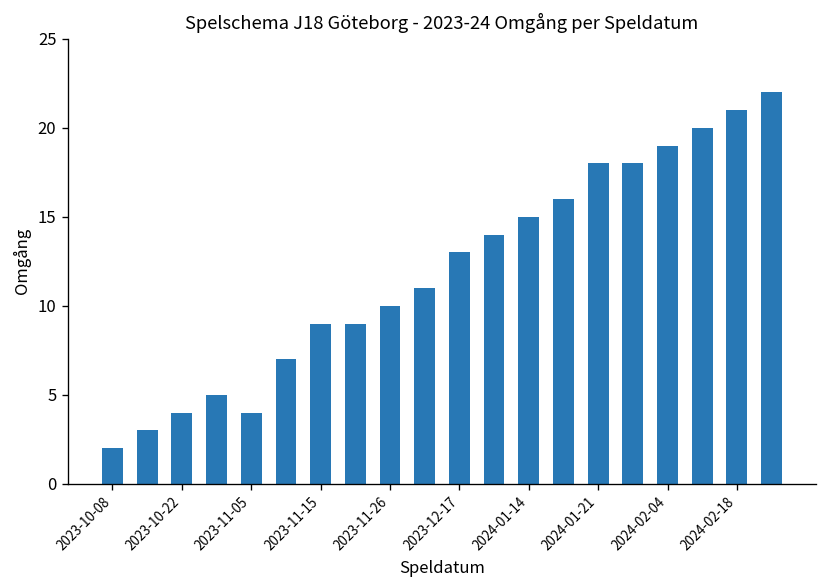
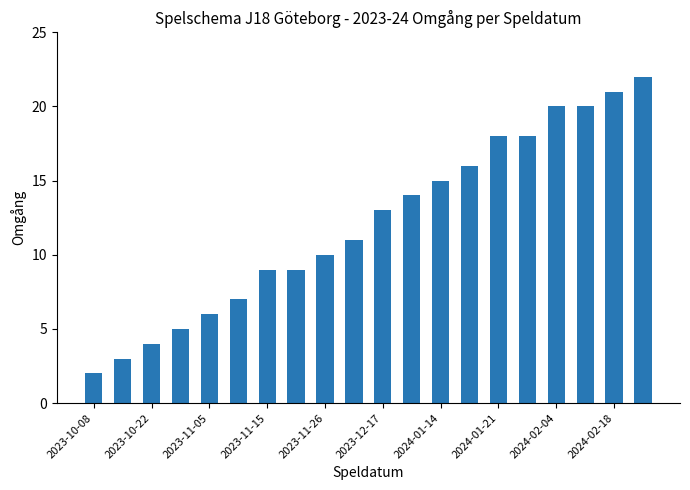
  {
    "2023-10-08": 2,
    "2023-10-22": 4,
-   "2023-11-05": 4,
+   "2023-11-05": 6,
    "2023-11-15": 9,
    "2023-11-26": 10,
    "2023-12-17": 13,
    "2024-01-14": 15,
    "2024-01-21": 18,
-   "2024-02-04": 19,
+   "2024-02-04": 20,
    "2024-02-18": 21
  }
